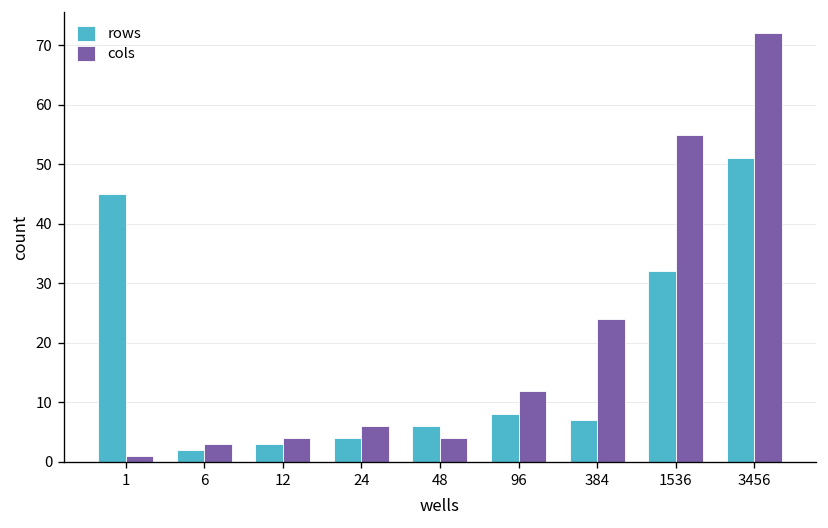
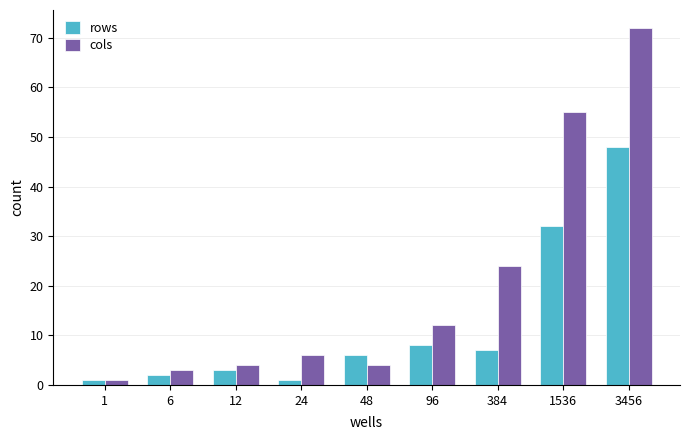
  {
    "rows": {
-     "1": 45,
+     "1": 1,
      "6": 2,
      "12": 3,
-     "24": 4,
+     "24": 1,
      "48": 6,
      "96": 8,
      "384": 7,
      "1536": 32,
-     "3456": 51
+     "3456": 48
    },
    "cols": {
      "1": 1,
      "6": 3,
      "12": 4,
      "24": 6,
      "48": 4,
      "96": 12,
      "384": 24,
      "1536": 55,
      "3456": 72
    }
  }
